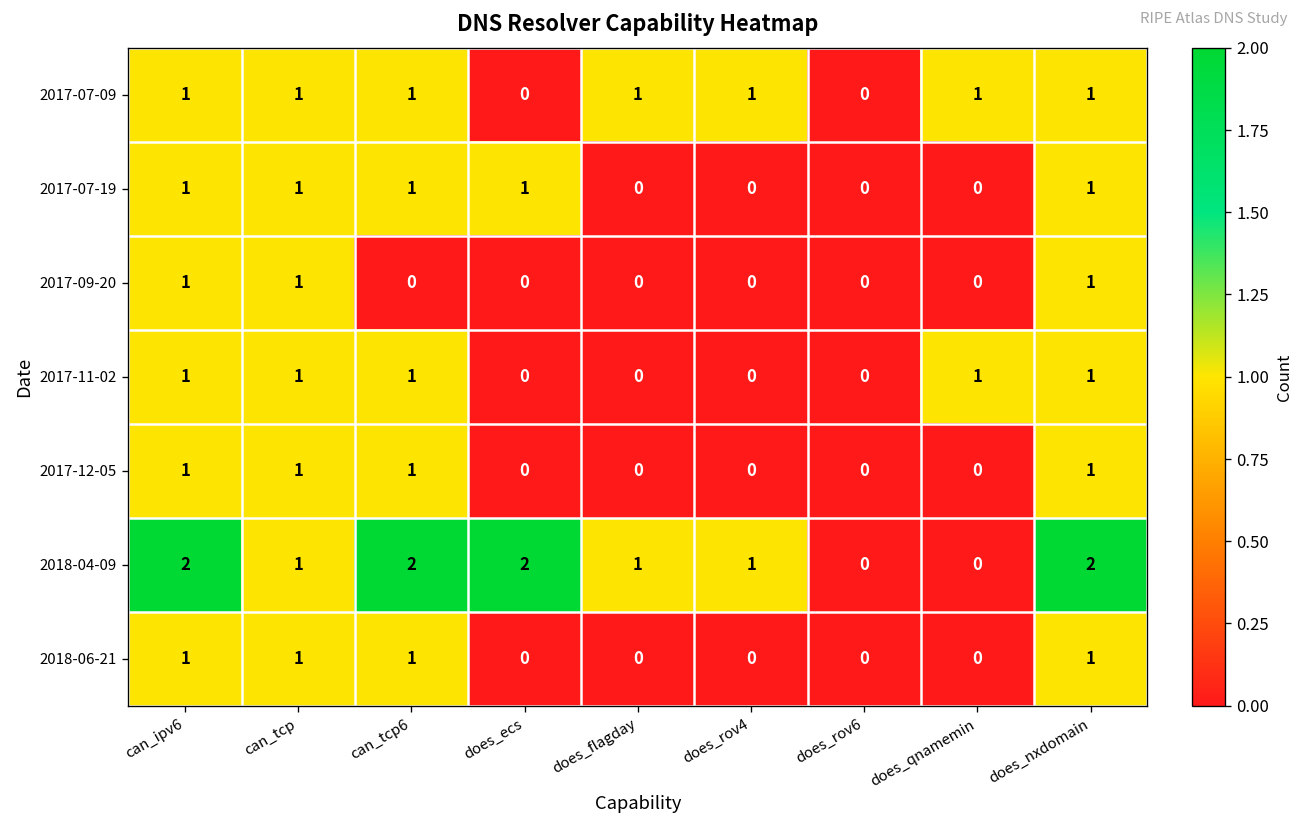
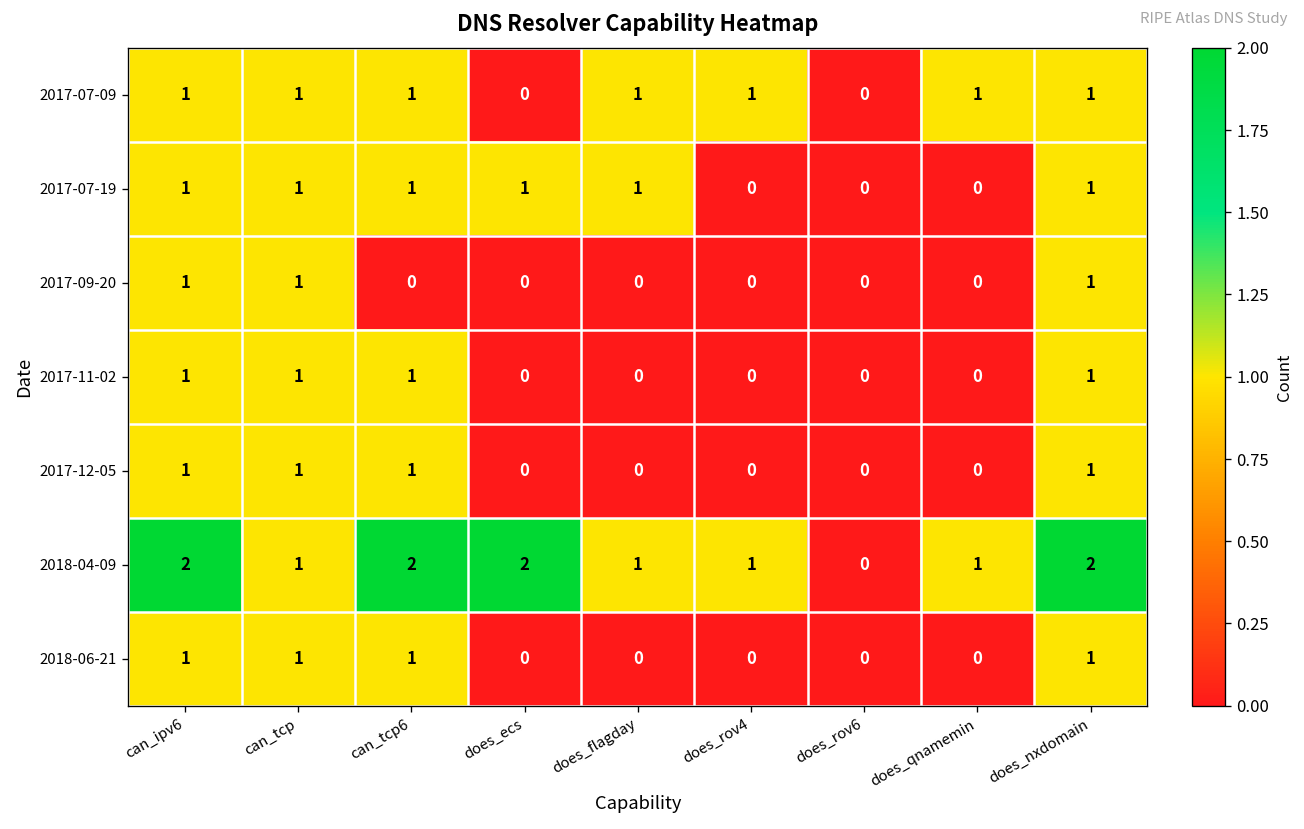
  {
    "2017-07-09": {
      "can_ipv6": 1,
      "can_tcp": 1,
      "can_tcp6": 1,
      "does_ecs": 0,
      "does_flagday": 1,
      "does_rov4": 1,
      "does_rov6": 0,
      "does_qnamemin": 1,
      "does_nxdomain": 1
    },
    "2017-07-19": {
      "can_ipv6": 1,
      "can_tcp": 1,
      "can_tcp6": 1,
      "does_ecs": 1,
-     "does_flagday": 0,
+     "does_flagday": 1,
      "does_rov4": 0,
      "does_rov6": 0,
      "does_qnamemin": 0,
      "does_nxdomain": 1
    },
    "2017-09-20": {
      "can_ipv6": 1,
      "can_tcp": 1,
      "can_tcp6": 0,
      "does_ecs": 0,
      "does_flagday": 0,
      "does_rov4": 0,
      "does_rov6": 0,
      "does_qnamemin": 0,
      "does_nxdomain": 1
    },
    "2017-11-02": {
      "can_ipv6": 1,
      "can_tcp": 1,
      "can_tcp6": 1,
      "does_ecs": 0,
      "does_flagday": 0,
      "does_rov4": 0,
      "does_rov6": 0,
-     "does_qnamemin": 1,
+     "does_qnamemin": 0,
      "does_nxdomain": 1
    },
    "2017-12-05": {
      "can_ipv6": 1,
      "can_tcp": 1,
      "can_tcp6": 1,
      "does_ecs": 0,
      "does_flagday": 0,
      "does_rov4": 0,
      "does_rov6": 0,
      "does_qnamemin": 0,
      "does_nxdomain": 1
    },
    "2018-04-09": {
      "can_ipv6": 2,
      "can_tcp": 1,
      "can_tcp6": 2,
      "does_ecs": 2,
      "does_flagday": 1,
      "does_rov4": 1,
      "does_rov6": 0,
-     "does_qnamemin": 0,
+     "does_qnamemin": 1,
      "does_nxdomain": 2
    },
    "2018-06-21": {
      "can_ipv6": 1,
      "can_tcp": 1,
      "can_tcp6": 1,
      "does_ecs": 0,
      "does_flagday": 0,
      "does_rov4": 0,
      "does_rov6": 0,
      "does_qnamemin": 0,
      "does_nxdomain": 1
    }
  }
